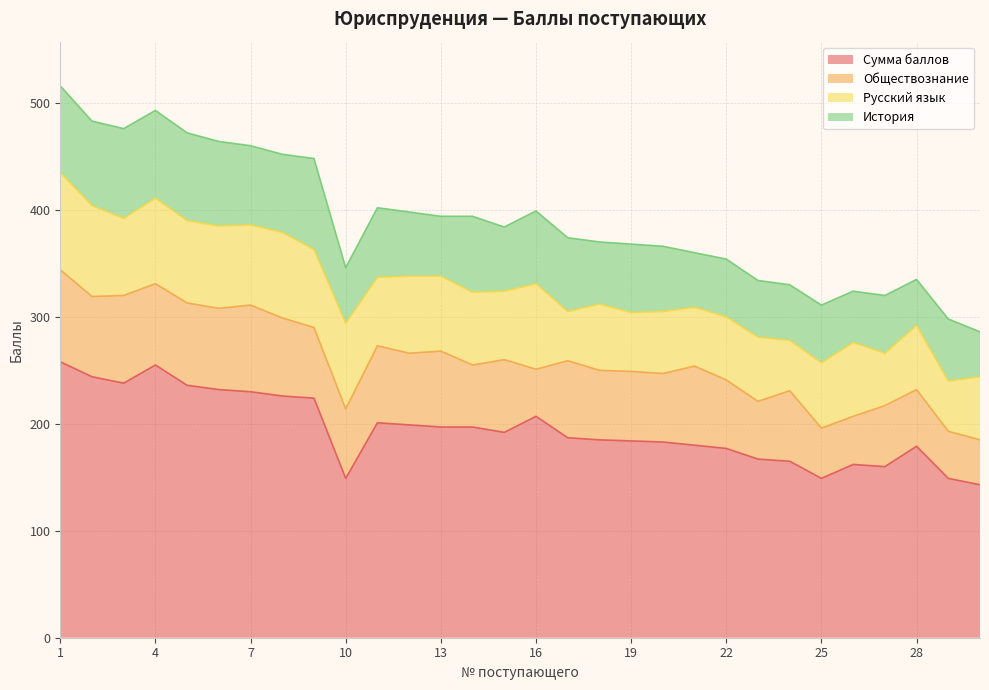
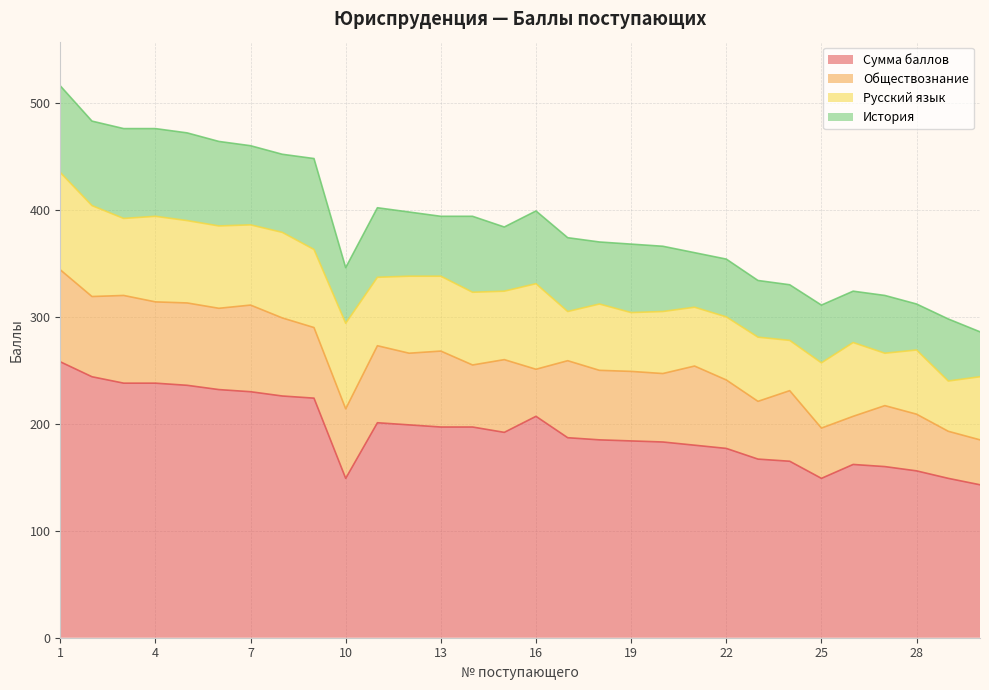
  {
    "Сумма баллов": {
      "1": 258,
-     "4": 255,
+     "4": 238,
      "7": 230,
      "10": 149,
      "13": 197,
      "16": 207,
      "19": 184,
      "22": 177,
      "25": 149,
-     "28": 179
+     "28": 156
    },
    "История": {
      "1": 81,
      "4": 82,
      "7": 74,
      "10": 52,
      "13": 56,
      "16": 68,
      "19": 64,
      "22": 54,
      "25": 54,
      "28": 43
    }
  }
